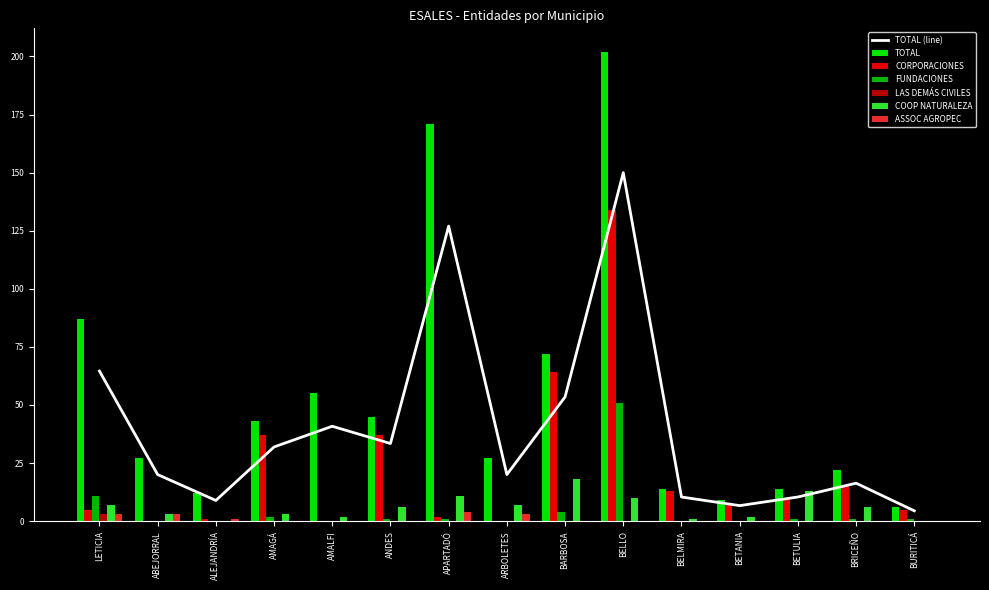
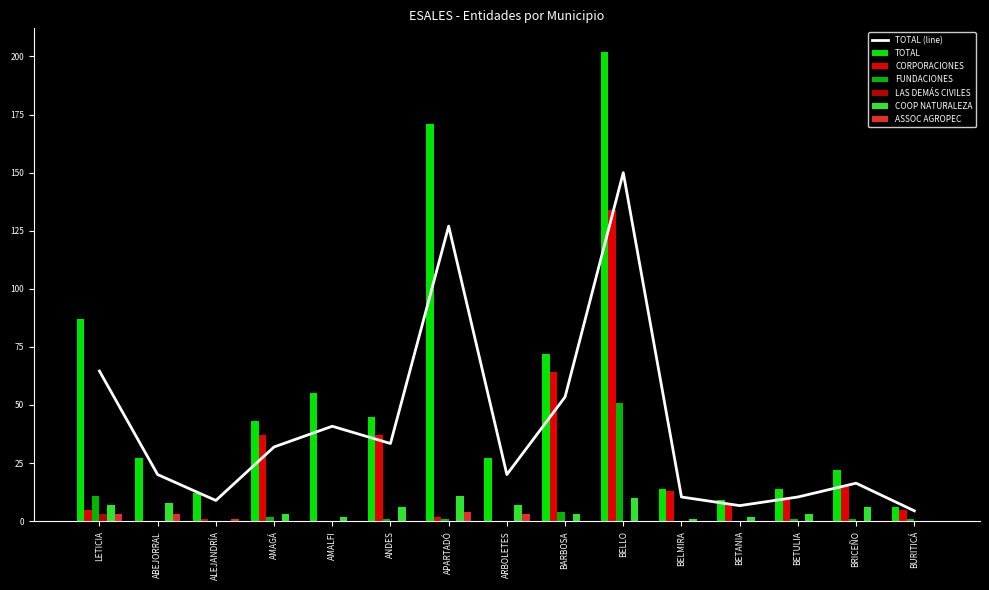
  {
    "TOTAL (line)": {
      "LETICIA": 65,
      "ABEJORRAL": 20,
      "ALEJANDRÍA": 9,
      "AMAGÁ": 32,
      "AMALFI": 41,
      "ANDES": 33,
      "APARTADÓ": 127,
      "ARBOLETES": 20,
      "BARBOSA": 53,
      "BELLO": 150,
      "BELMIRA": 10,
      "BETANIA": 7,
      "BETULIA": 10,
      "BRICEÑO": 16,
      "BURITICÁ": 4
    },
    "COOP NATURALEZA": {
      "LETICIA": 7,
-     "ABEJORRAL": 3,
+     "ABEJORRAL": 8,
      "ALEJANDRÍA": 0,
      "AMAGÁ": 3,
      "AMALFI": 2,
      "ANDES": 6,
      "APARTADÓ": 11,
      "ARBOLETES": 7,
-     "BARBOSA": 18,
+     "BARBOSA": 3,
      "BELLO": 10,
      "BETANIA": 2,
-     "BETULIA": 13,
+     "BETULIA": 3,
      "BRICEÑO": 6,
      "BURITICÁ": 0
    },
    "ASSOC AGROPEC": {
      "LETICIA": 3,
      "ABEJORRAL": 3,
      "AMAGÁ": 0,
      "AMALFI": 0,
      "ANDES": 0,
      "APARTADÓ": 4,
      "ARBOLETES": 3,
      "BARBOSA": 0,
      "BELLO": 0,
      "BELMIRA": 0,
      "BETANIA": 0,
      "BETULIA": 0,
      "BRICEÑO": 0,
      "BURITICÁ": 0
    }
  }
